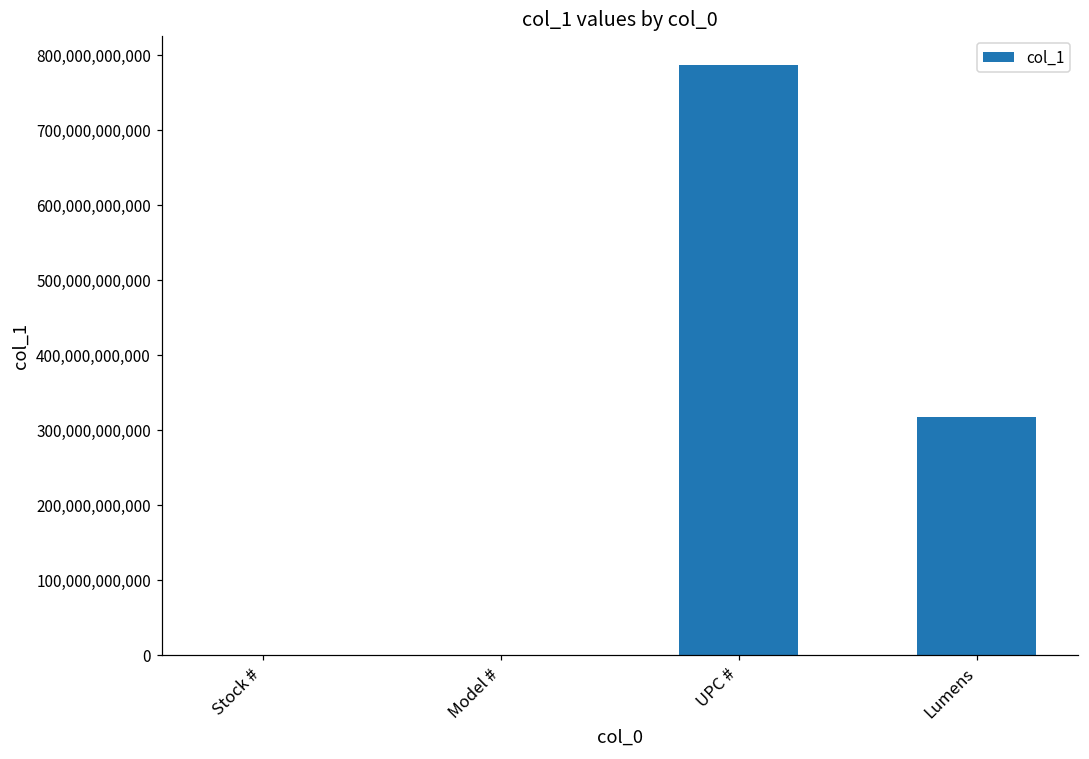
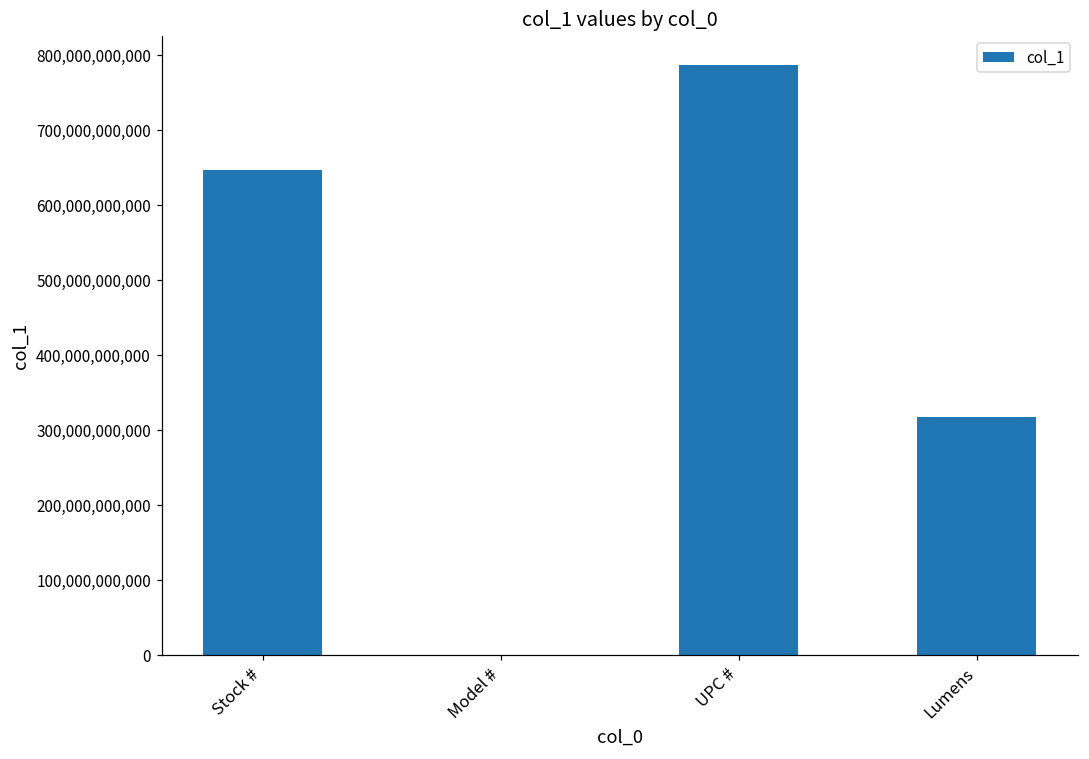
  {
-   "Stock #": "0",
+   "Stock #": "650,000,000,000",
    "UPC #": "790,000,000,000",
    "Lumens": "320,000,000,000"
  }
